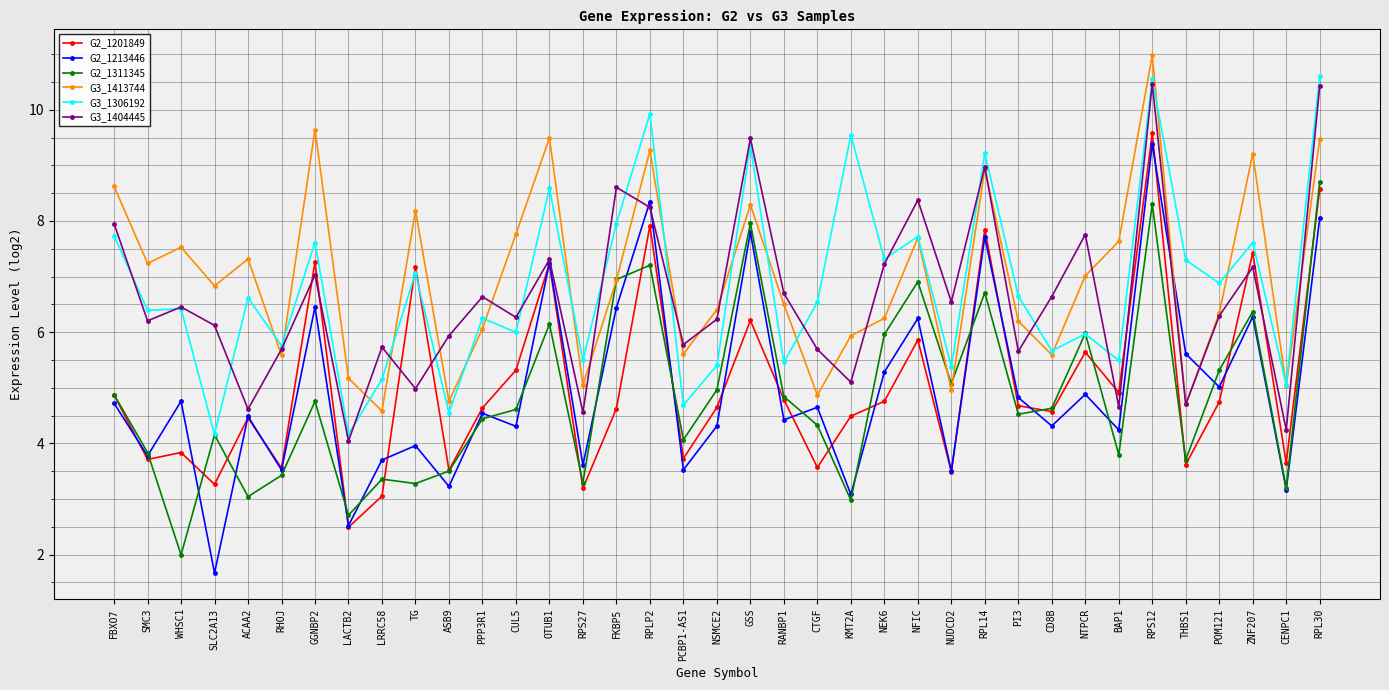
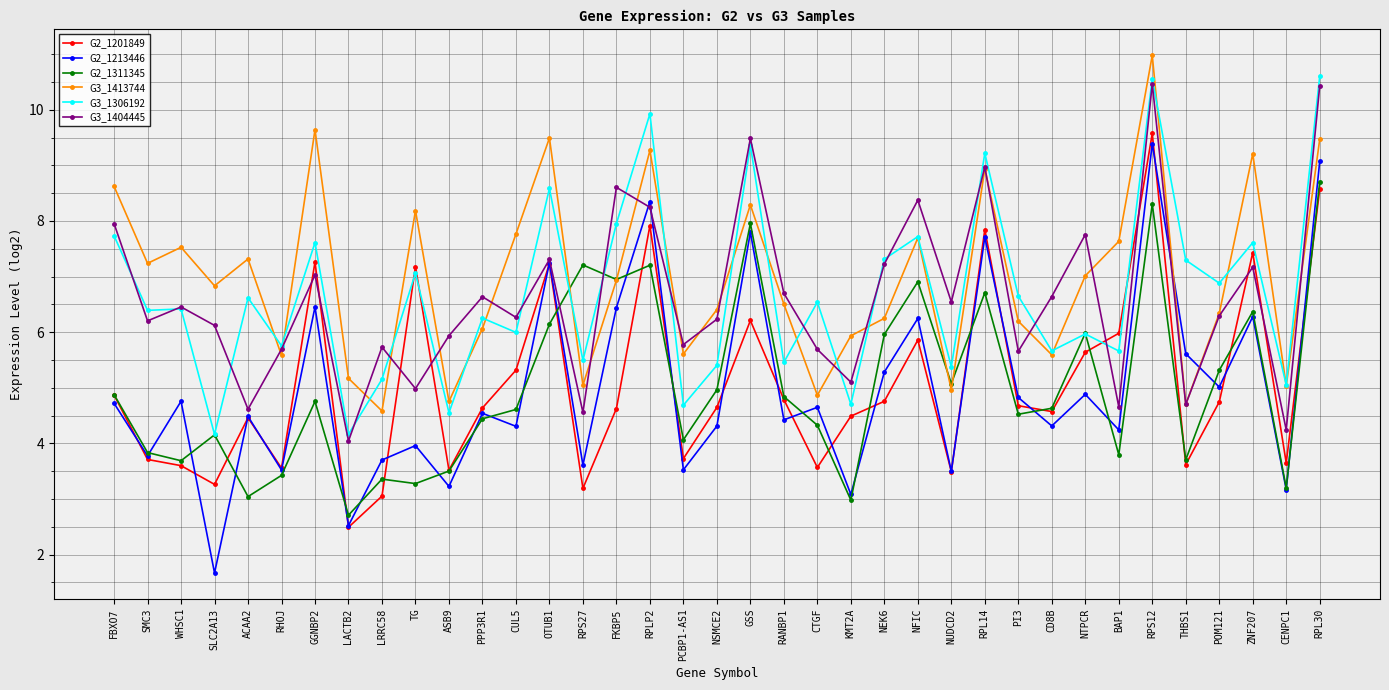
  {
    "G2_1201849": {
      "SMC3": 3.7,
-     "WHSC1": 3.8,
+     "WHSC1": 3.6,
      "SLC2A13": 3.3,
      "GGNBP2": 7.3,
      "LRRC58": 3.1,
      "TG": 7.2,
      "PPP3R1": 4.6,
      "CUL5": 5.3,
      "RPS27": 3.2,
      "FKBP5": 4.6,
      "RPLP2": 7.9,
      "PCBP1-AS1": 3.7,
      "NSMCE2": 4.6,
      "GSS": 6.2,
      "RANBP1": 4.8,
      "CTGF": 3.6,
      "KMT2A": 4.5,
      "NEK6": 4.8,
      "NFIC": 5.9,
      "RPL14": 7.8,
      "PI3": 4.7,
      "CD8B": 4.6,
      "NTPCR": 5.6,
-     "BAP1": 4.9,
+     "BAP1": 6.0,
      "RPS12": 9.6,
      "THBS1": 3.6,
      "POM121": 4.7,
      "ZNF207": 7.4,
      "CENPC1": 3.6,
      "RPL30": 8.6
    },
    "G2_1213446": {
      "FBXO7": 4.7,
      "SMC3": 3.8,
      "WHSC1": 4.8,
      "SLC2A13": 1.7,
      "GGNBP2": 6.5,
      "LRRC58": 3.7,
      "TG": 4.0,
      "ASB9": 3.2,
      "PPP3R1": 4.5,
      "CUL5": 4.3,
      "RPS27": 3.6,
      "FKBP5": 6.4,
      "RPLP2": 8.3,
      "PCBP1-AS1": 3.5,
      "NSMCE2": 4.3,
      "GSS": 7.8,
      "RANBP1": 4.4,
      "CTGF": 4.6,
      "KMT2A": 3.1,
      "NEK6": 5.3,
      "NFIC": 6.2,
      "RPL14": 7.7,
      "PI3": 4.8,
      "CD8B": 4.3,
      "NTPCR": 4.9,
      "BAP1": 4.2,
      "RPS12": 9.4,
      "THBS1": 5.6,
      "POM121": 5.0,
      "ZNF207": 6.3,
-     "RPL30": 8.0
+     "RPL30": 9.1
    },
    "G2_1311345": {
      "SMC3": 3.8,
-     "WHSC1": 2.0,
+     "WHSC1": 3.7,
      "ACAA2": 3.0,
      "RHOJ": 3.4,
      "GGNBP2": 4.8,
      "LACTB2": 2.7,
      "LRRC58": 3.4,
      "TG": 3.3,
      "PPP3R1": 4.4,
      "CUL5": 4.6,
      "OTUB1": 6.1,
-     "RPS27": 3.3,
+     "RPS27": 7.2,
      "RPLP2": 7.2,
      "PCBP1-AS1": 4.1,
      "NSMCE2": 5.0,
      "GSS": 8.0,
      "RANBP1": 4.8,
      "CTGF": 4.3,
      "KMT2A": 3.0,
      "NEK6": 6.0,
      "NFIC": 6.9,
      "NUDCD2": 5.1,
      "RPL14": 6.7,
      "PI3": 4.5,
      "CD8B": 4.6,
      "BAP1": 3.8,
      "RPS12": 8.3,
      "THBS1": 3.7,
      "POM121": 5.3,
      "ZNF207": 6.4,
      "RPL30": 8.7
    },
    "G3_1413744": {
      "FBXO7": 8.6,
      "SMC3": 7.2,
      "WHSC1": 7.5,
      "SLC2A13": 6.8,
      "ACAA2": 7.3,
      "RHOJ": 5.6,
      "GGNBP2": 9.6,
      "LACTB2": 5.2,
      "LRRC58": 4.6,
      "TG": 8.2,
      "ASB9": 4.8,
      "PPP3R1": 6.1,
      "CUL5": 7.8,
      "OTUB1": 9.5,
      "RPS27": 5.0,
      "RPLP2": 9.3,
      "PCBP1-AS1": 5.6,
      "NSMCE2": 6.4,
      "GSS": 8.3,
      "RANBP1": 6.5,
      "CTGF": 4.9,
      "KMT2A": 5.9,
      "NEK6": 6.2,
      "NUDCD2": 5.0,
      "PI3": 6.2,
      "CD8B": 5.6,
      "NTPCR": 7.0,
      "BAP1": 7.6,
      "RPS12": 11.0,
      "ZNF207": 9.2,
      "RPL30": 9.5
    },
    "G3_1306192": {
      "FBXO7": 7.7,
      "SMC3": 6.4,
      "ACAA2": 6.6,
      "RHOJ": 5.8,
      "GGNBP2": 7.6,
      "LACTB2": 4.2,
      "LRRC58": 5.2,
      "TG": 7.1,
      "ASB9": 4.6,
      "PPP3R1": 6.3,
      "CUL5": 6.0,
      "OTUB1": 8.6,
      "RPS27": 5.5,
      "FKBP5": 8.0,
      "RPLP2": 9.9,
      "PCBP1-AS1": 4.7,
      "NSMCE2": 5.4,
      "GSS": 9.4,
      "RANBP1": 5.5,
      "CTGF": 6.5,
-     "KMT2A": 9.5,
+     "KMT2A": 4.7,
      "NEK6": 7.3,
      "NUDCD2": 5.4,
      "RPL14": 9.2,
      "PI3": 6.6,
      "CD8B": 5.7,
-     "BAP1": 5.5,
+     "BAP1": 5.7,
      "RPS12": 10.6,
      "THBS1": 7.3,
      "POM121": 6.9,
      "ZNF207": 7.6,
      "RPL30": 10.6
    },
    "G3_1404445": {
      "FBXO7": 8.0,
      "SMC3": 6.2,
      "SLC2A13": 6.1,
      "ACAA2": 4.6,
      "RHOJ": 5.7,
      "GGNBP2": 7.0,
      "LACTB2": 4.0,
      "LRRC58": 5.7,
      "TG": 5.0,
      "ASB9": 5.9,
      "PPP3R1": 6.6,
      "CUL5": 6.3,
      "OTUB1": 7.3,
      "RPS27": 4.6,
      "FKBP5": 8.6,
      "RPLP2": 8.2,
      "PCBP1-AS1": 5.8,
      "NSMCE2": 6.2,
      "GSS": 9.5,
      "RANBP1": 6.7,
      "CTGF": 5.7,
      "KMT2A": 5.1,
      "NEK6": 7.2,
      "NFIC": 8.4,
      "NUDCD2": 6.5,
      "PI3": 5.7,
      "CD8B": 6.6,
      "NTPCR": 7.8,
      "BAP1": 4.7,
      "RPS12": 10.5,
      "ZNF207": 7.2,
      "CENPC1": 4.2,
      "RPL30": 10.4
    }
  }
